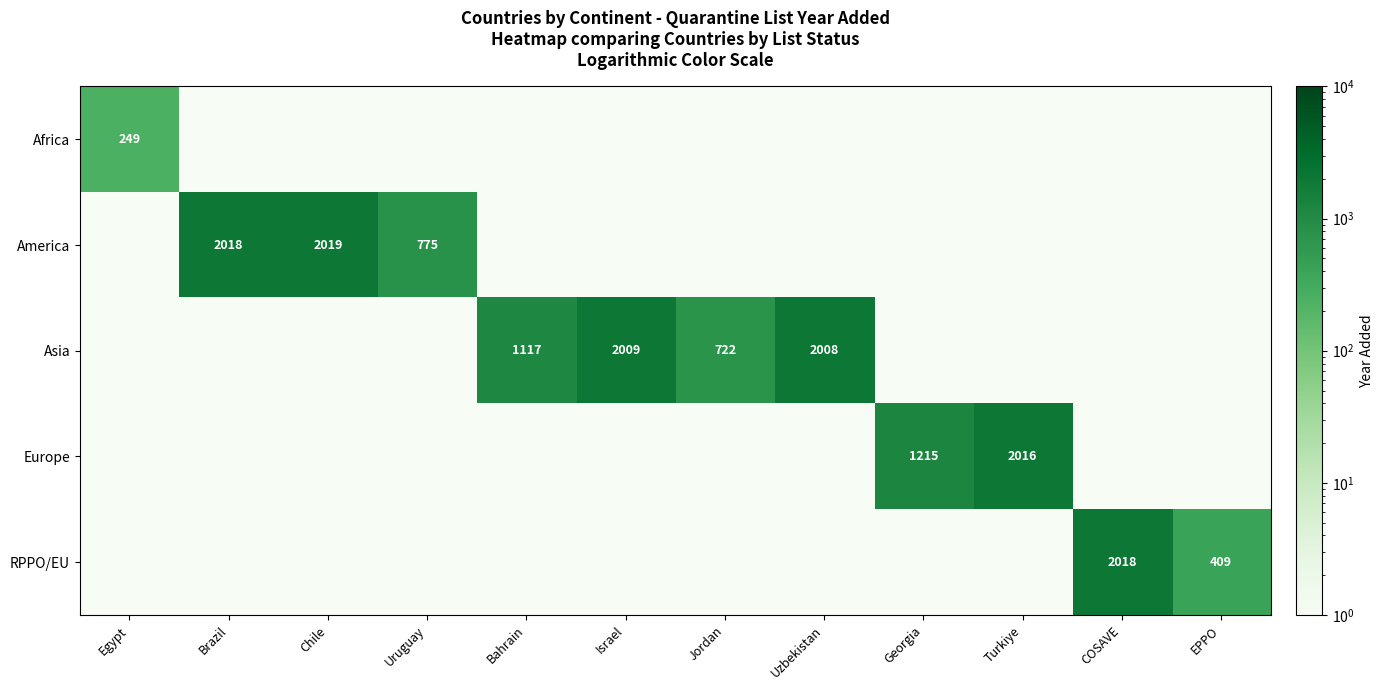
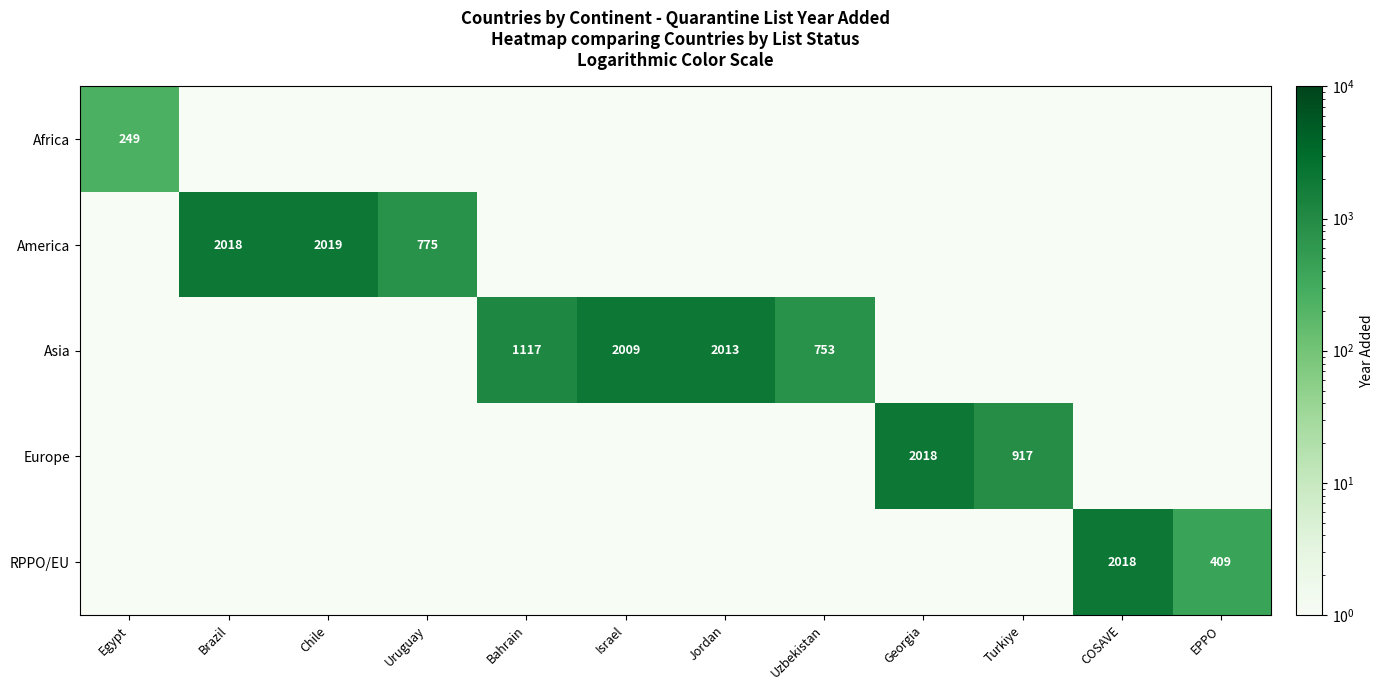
  {
    "Africa": {
      "Egypt": 249
    },
    "America": {
      "Brazil": 2018,
      "Chile": 2019,
      "Uruguay": 775
    },
    "Asia": {
      "Bahrain": 1117,
      "Israel": 2009,
-     "Jordan": 722,
-     "Uzbekistan": 2008
+     "Jordan": 2013,
+     "Uzbekistan": 753
    },
    "Europe": {
-     "Georgia": 1215,
-     "Turkiye": 2016
+     "Georgia": 2018,
+     "Turkiye": 917
    },
    "RPPO/EU": {
      "COSAVE": 2018,
      "EPPO": 409
    }
  }
